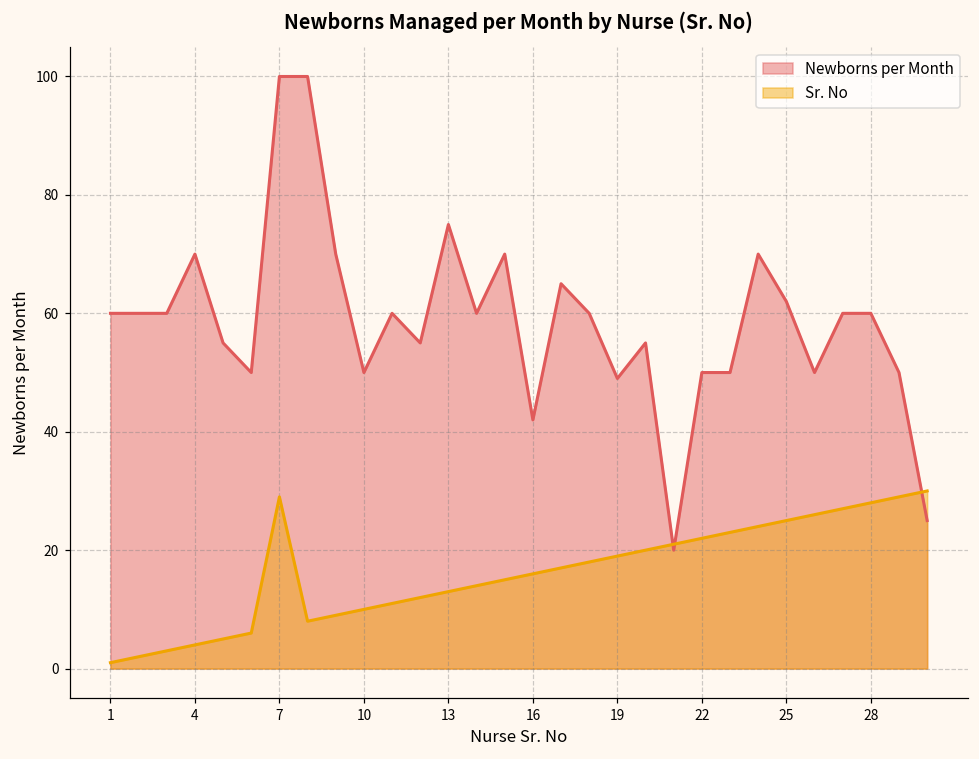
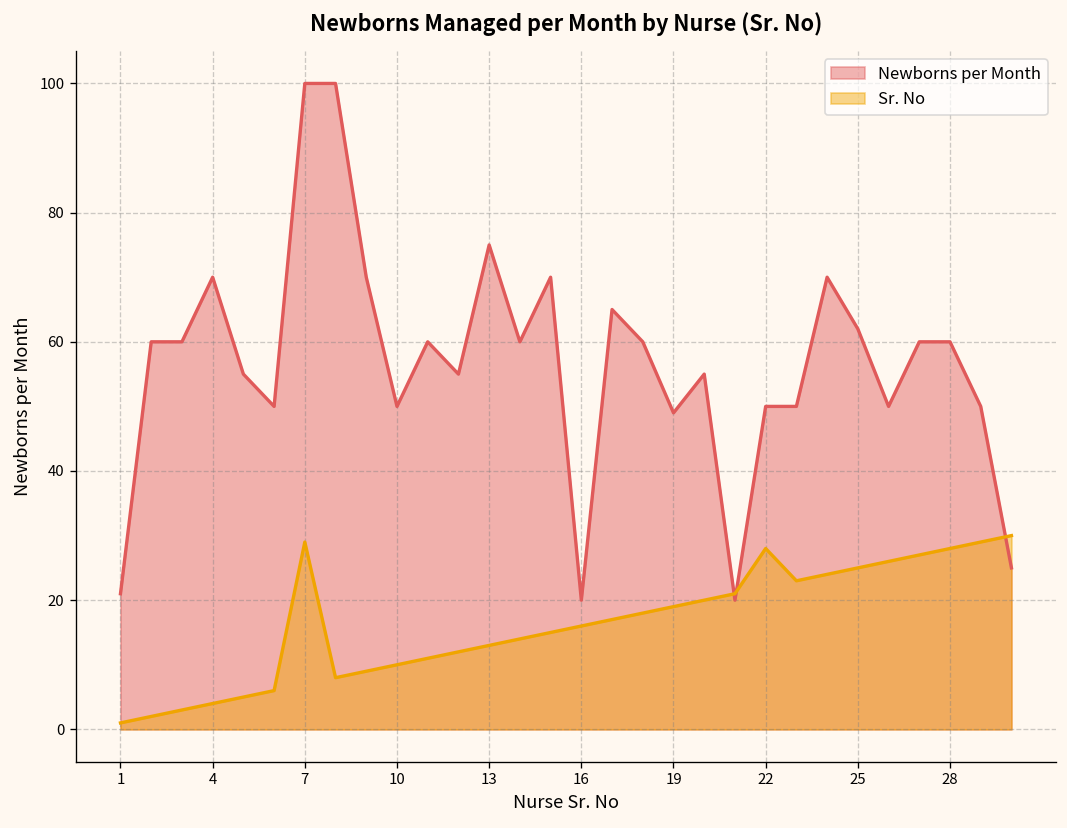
  {
    "Newborns per Month": {
-     "1": 60,
+     "1": 21,
      "4": 70,
      "7": 100,
      "10": 50,
      "13": 75,
-     "16": 42,
+     "16": 20,
      "19": 49,
      "22": 50,
      "25": 62,
      "28": 60
    },
    "Sr. No": {
      "1": 1,
      "4": 4,
      "7": 29,
      "10": 10,
      "13": 13,
      "16": 16,
      "19": 19,
-     "22": 22,
+     "22": 28,
      "25": 25,
      "28": 28
    }
  }
